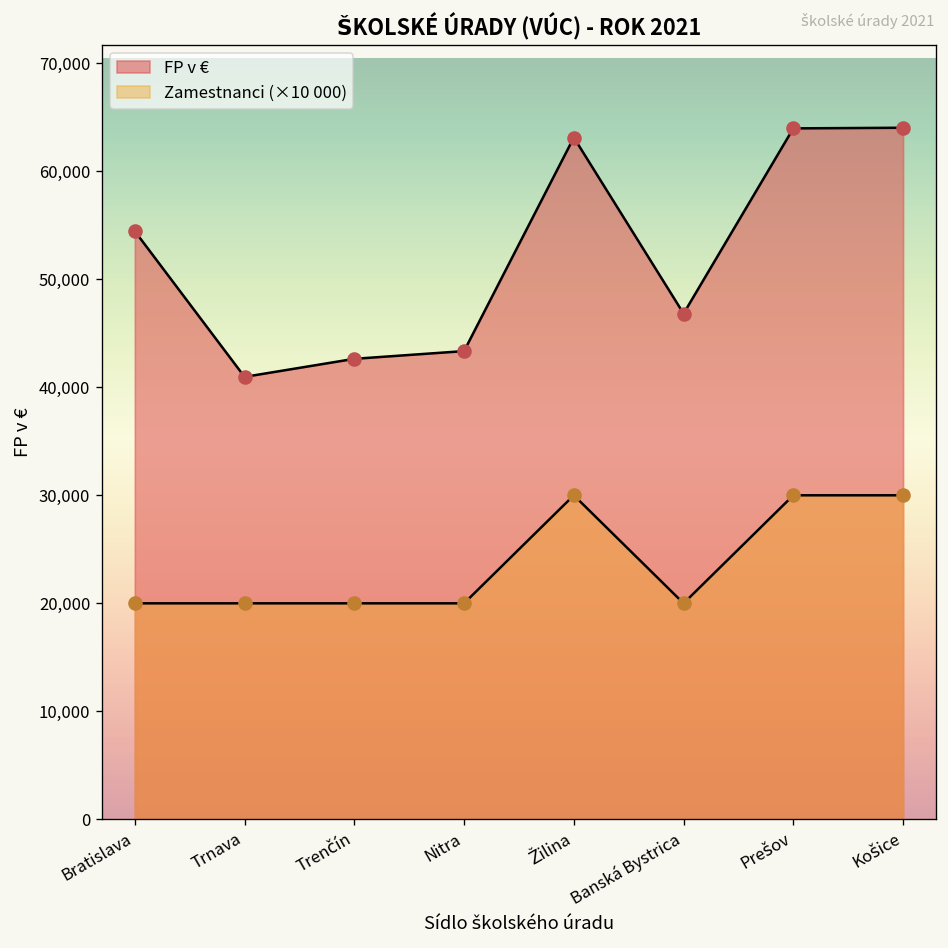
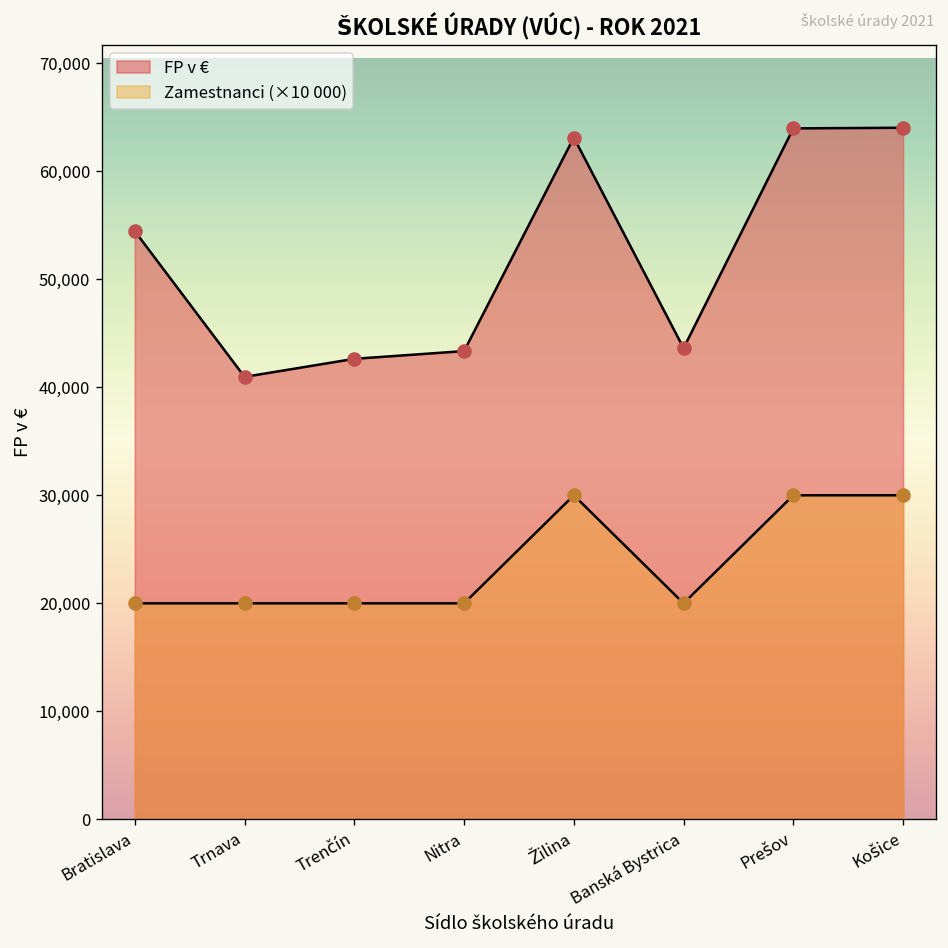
  {
    "FP v €": {
      "Bratislava": "54,000",
      "Trnava": "41,000",
      "Trenčín": "43,000",
      "Nitra": "43,000",
      "Žilina": "63,000",
-     "Banská Bystrica": "47,000",
+     "Banská Bystrica": "44,000",
      "Prešov": "64,000",
      "Košice": "64,000"
    },
    "Zamestnanci (×10 000)": {
      "Bratislava": "20,000",
      "Trnava": "20,000",
      "Trenčín": "20,000",
      "Nitra": "20,000",
      "Žilina": "30,000",
      "Banská Bystrica": "20,000",
      "Prešov": "30,000",
      "Košice": "30,000"
    }
  }
